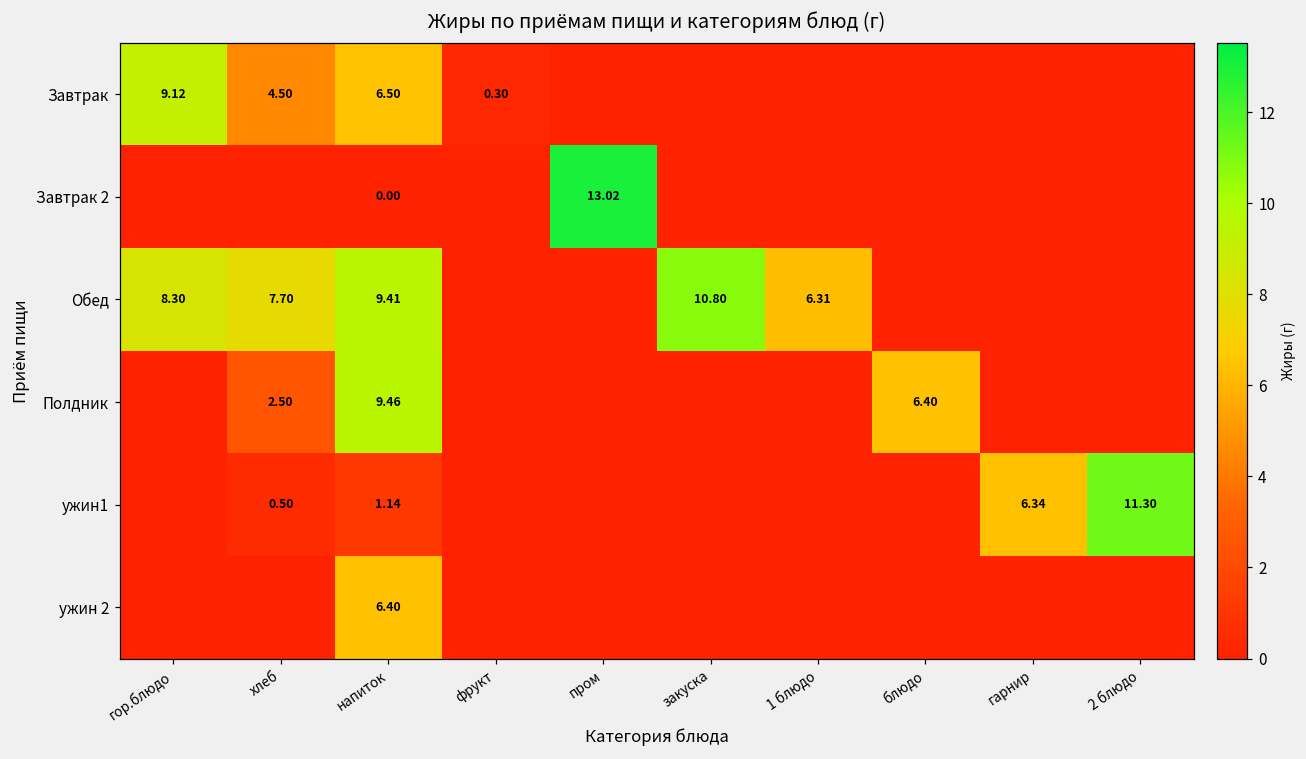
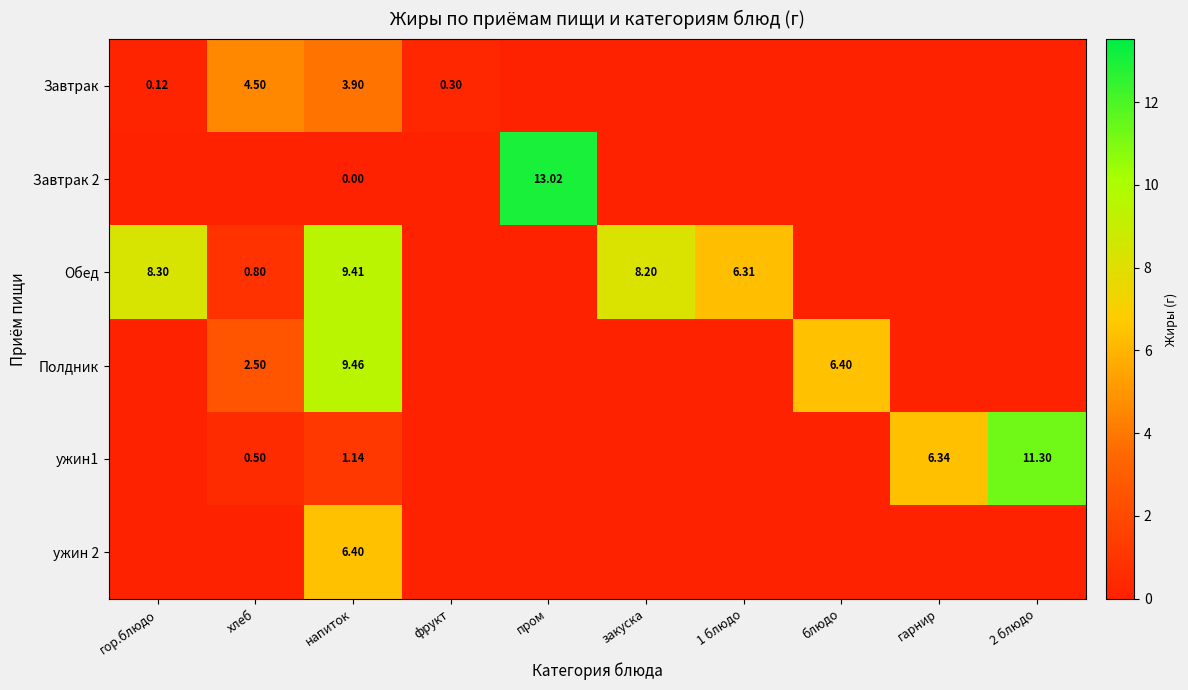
  {
    "Завтрак": {
-     "гор.блюдо": 9.12,
+     "гор.блюдо": 0.12,
      "хлеб": 4.50,
-     "напиток": 6.50,
+     "напиток": 3.90,
      "фрукт": 0.30
    },
    "Завтрак 2": {
      "напиток": 0.00,
      "пром": 13.02
    },
    "Обед": {
      "гор.блюдо": 8.30,
-     "хлеб": 7.70,
+     "хлеб": 0.80,
      "напиток": 9.41,
-     "закуска": 10.80,
+     "закуска": 8.20,
      "1 блюдо": 6.31
    },
    "Полдник": {
      "хлеб": 2.50,
      "напиток": 9.46,
      "блюдо": 6.40
    },
    "ужин1": {
      "хлеб": 0.50,
      "напиток": 1.14,
      "гарнир": 6.34,
      "2 блюдо": 11.30
    },
    "ужин 2": {
      "напиток": 6.40
    }
  }
